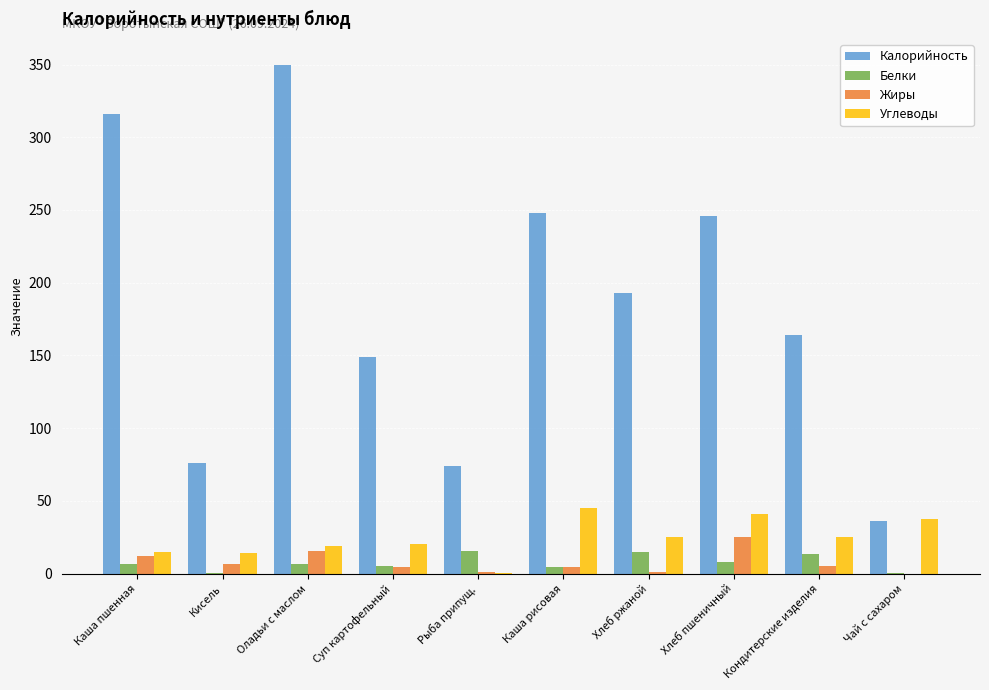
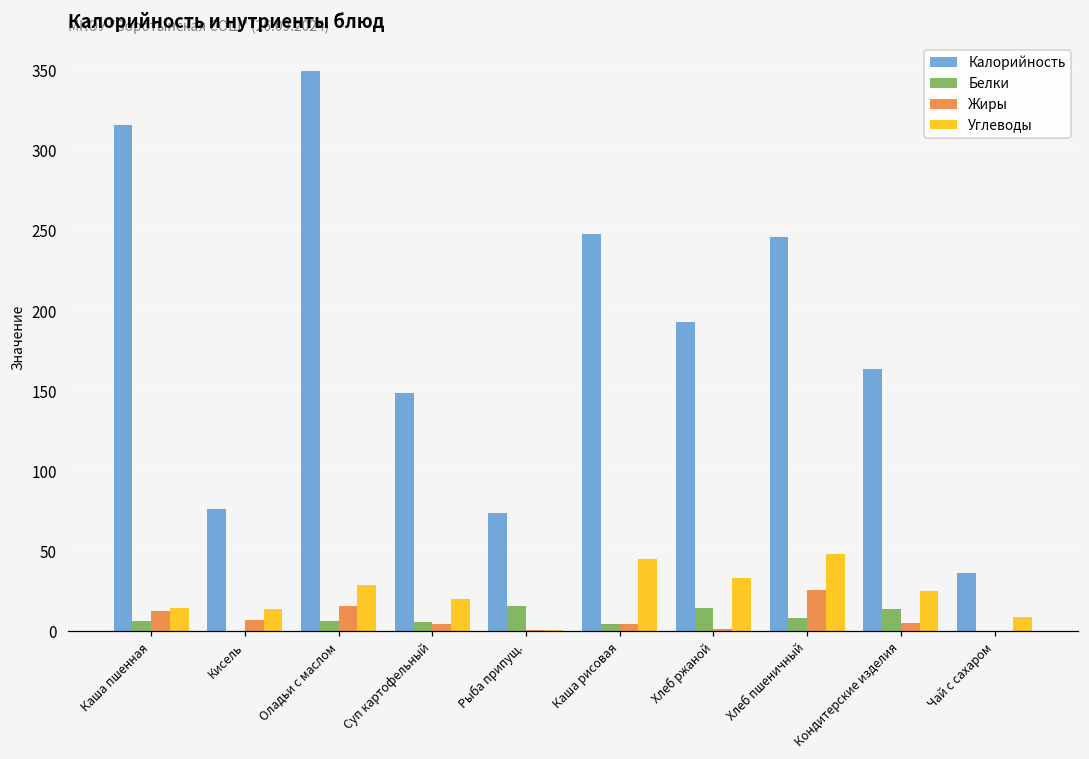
  {
    "Калорийность": {
      "Каша пшенная": 316,
      "Кисель": 76,
      "Оладьи с маслом": 350,
      "Суп картофельный": 149,
      "Рыба припущ.": 74,
      "Каша рисовая": 248,
      "Хлеб ржаной": 193,
      "Хлеб пшеничный": 246,
      "Кондитерские изделия": 164,
      "Чай с сахаром": 36
    },
    "Белки": {
      "Каша пшенная": 6,
      "Оладьи с маслом": 7,
      "Суп картофельный": 6,
      "Рыба припущ.": 16,
      "Каша рисовая": 4,
      "Хлеб ржаной": 15,
      "Хлеб пшеничный": 8,
      "Кондитерские изделия": 14
    },
    "Жиры": {
      "Каша пшенная": 13,
      "Кисель": 7,
      "Оладьи с маслом": 16,
      "Суп картофельный": 5,
      "Каша рисовая": 5,
      "Хлеб пшеничный": 25,
      "Кондитерские изделия": 5,
      "Чай с сахаром": 0
    },
    "Углеводы": {
      "Каша пшенная": 15,
      "Кисель": 14,
-     "Оладьи с маслом": 19,
+     "Оладьи с маслом": 29,
      "Суп картофельный": 20,
      "Каша рисовая": 45,
-     "Хлеб ржаной": 25,
-     "Хлеб пшеничный": 41,
+     "Хлеб ржаной": 33,
+     "Хлеб пшеничный": 48,
      "Кондитерские изделия": 25,
-     "Чай с сахаром": 37
+     "Чай с сахаром": 9
    }
  }
